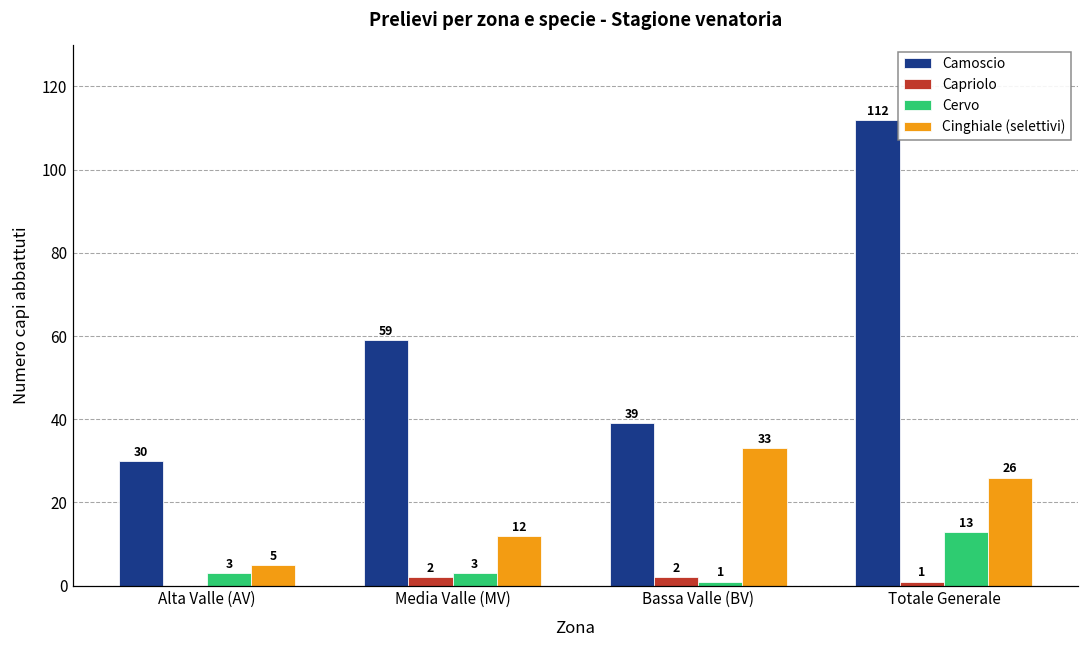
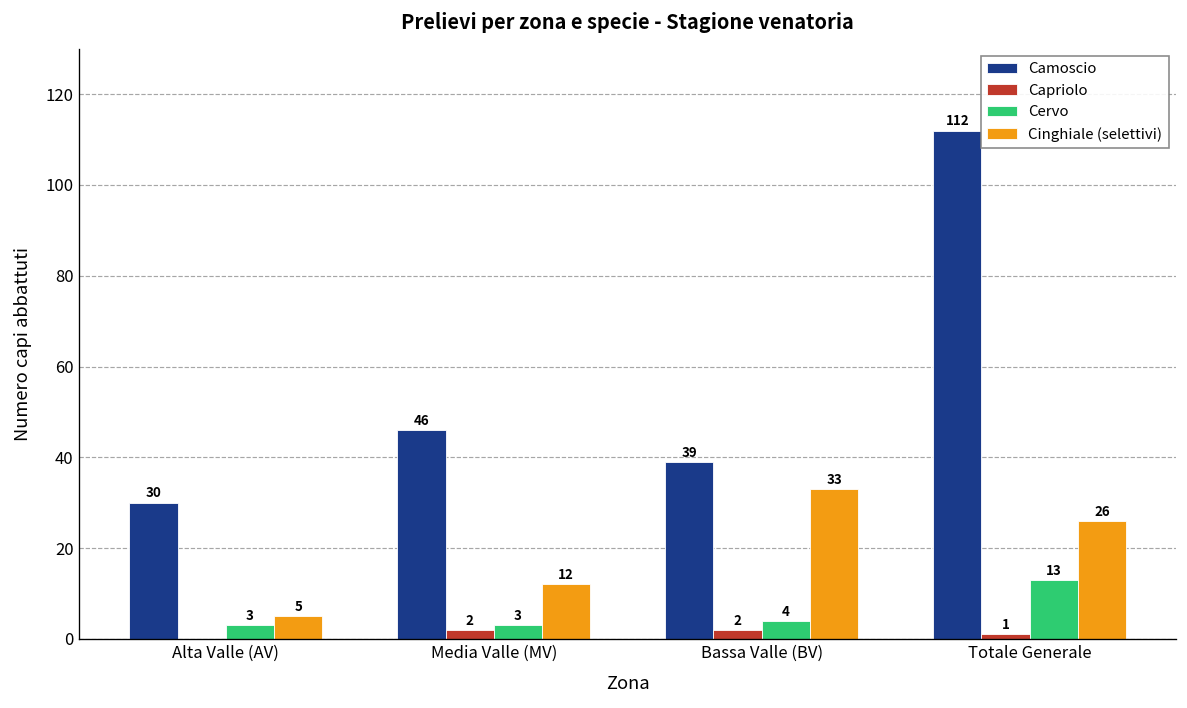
  {
    "Camoscio": {
      "Alta Valle (AV)": 30,
-     "Media Valle (MV)": 59,
+     "Media Valle (MV)": 46,
      "Bassa Valle (BV)": 39,
      "Totale Generale": 112
    },
    "Capriolo": {
      "Media Valle (MV)": 2,
      "Bassa Valle (BV)": 2,
      "Totale Generale": 1
    },
    "Cervo": {
      "Alta Valle (AV)": 3,
      "Media Valle (MV)": 3,
-     "Bassa Valle (BV)": 1,
+     "Bassa Valle (BV)": 4,
      "Totale Generale": 13
    },
    "Cinghiale (selettivi)": {
      "Alta Valle (AV)": 5,
      "Media Valle (MV)": 12,
      "Bassa Valle (BV)": 33,
      "Totale Generale": 26
    }
  }
